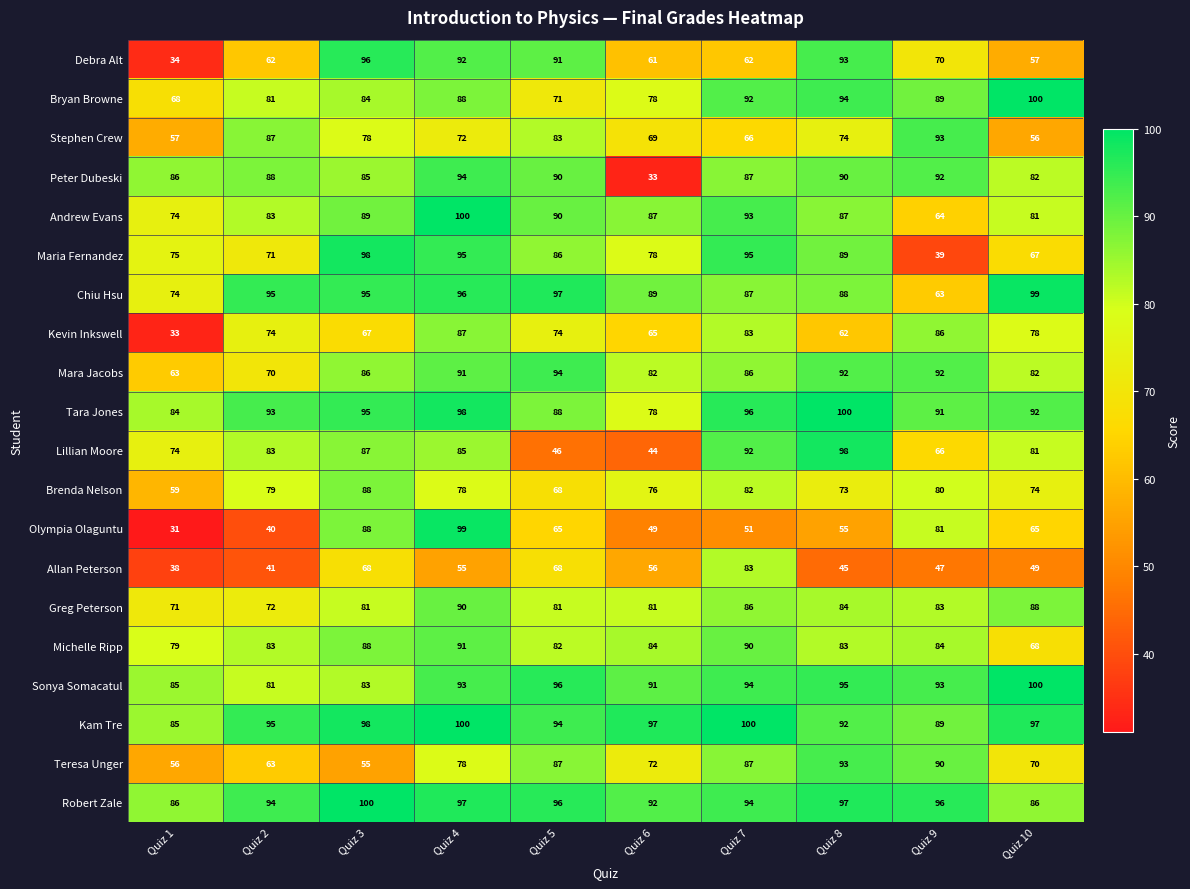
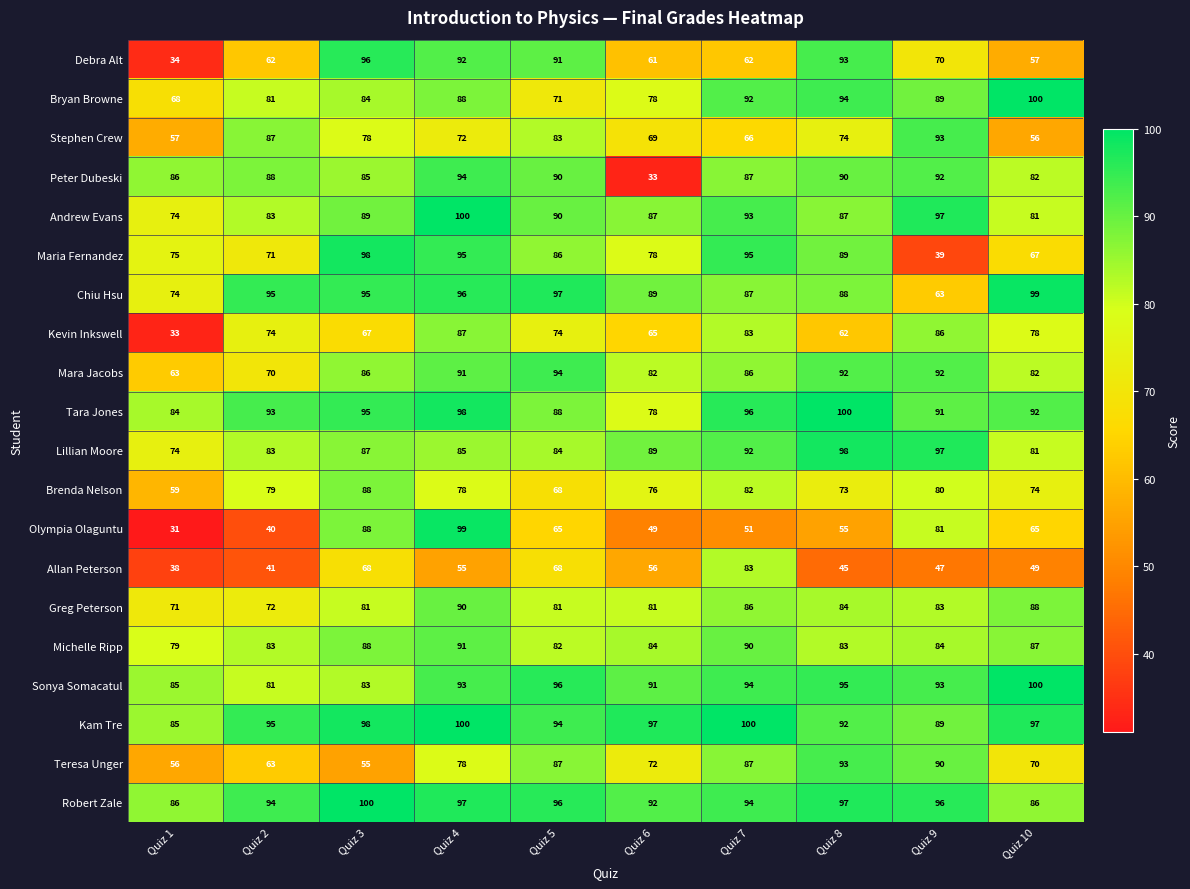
  {
    "Debra Alt": {
      "Quiz 1": 34,
      "Quiz 2": 62,
      "Quiz 3": 96,
      "Quiz 4": 92,
      "Quiz 5": 91,
      "Quiz 6": 61,
      "Quiz 7": 62,
      "Quiz 8": 93,
      "Quiz 9": 70,
      "Quiz 10": 57
    },
    "Bryan Browne": {
      "Quiz 1": 68,
      "Quiz 2": 81,
      "Quiz 3": 84,
      "Quiz 4": 88,
      "Quiz 5": 71,
      "Quiz 6": 78,
      "Quiz 7": 92,
      "Quiz 8": 94,
      "Quiz 9": 89,
      "Quiz 10": 100
    },
    "Stephen Crew": {
      "Quiz 1": 57,
      "Quiz 2": 87,
      "Quiz 3": 78,
      "Quiz 4": 72,
      "Quiz 5": 83,
      "Quiz 6": 69,
      "Quiz 7": 66,
      "Quiz 8": 74,
      "Quiz 9": 93,
      "Quiz 10": 56
    },
    "Peter Dubeski": {
      "Quiz 1": 86,
      "Quiz 2": 88,
      "Quiz 3": 85,
      "Quiz 4": 94,
      "Quiz 5": 90,
      "Quiz 6": 33,
      "Quiz 7": 87,
      "Quiz 8": 90,
      "Quiz 9": 92,
      "Quiz 10": 82
    },
    "Andrew Evans": {
      "Quiz 1": 74,
      "Quiz 2": 83,
      "Quiz 3": 89,
      "Quiz 4": 100,
      "Quiz 5": 90,
      "Quiz 6": 87,
      "Quiz 7": 93,
      "Quiz 8": 87,
-     "Quiz 9": 64,
+     "Quiz 9": 97,
      "Quiz 10": 81
    },
    "Maria Fernandez": {
      "Quiz 1": 75,
      "Quiz 2": 71,
      "Quiz 3": 98,
      "Quiz 4": 95,
      "Quiz 5": 86,
      "Quiz 6": 78,
      "Quiz 7": 95,
      "Quiz 8": 89,
      "Quiz 9": 39,
      "Quiz 10": 67
    },
    "Chiu Hsu": {
      "Quiz 1": 74,
      "Quiz 2": 95,
      "Quiz 3": 95,
      "Quiz 4": 96,
      "Quiz 5": 97,
      "Quiz 6": 89,
      "Quiz 7": 87,
      "Quiz 8": 88,
      "Quiz 9": 63,
      "Quiz 10": 99
    },
    "Kevin Inkswell": {
      "Quiz 1": 33,
      "Quiz 2": 74,
      "Quiz 3": 67,
      "Quiz 4": 87,
      "Quiz 5": 74,
      "Quiz 6": 65,
      "Quiz 7": 83,
      "Quiz 8": 62,
      "Quiz 9": 86,
      "Quiz 10": 78
    },
    "Mara Jacobs": {
      "Quiz 1": 63,
      "Quiz 2": 70,
      "Quiz 3": 86,
      "Quiz 4": 91,
      "Quiz 5": 94,
      "Quiz 6": 82,
      "Quiz 7": 86,
      "Quiz 8": 92,
      "Quiz 9": 92,
      "Quiz 10": 82
    },
    "Tara Jones": {
      "Quiz 1": 84,
      "Quiz 2": 93,
      "Quiz 3": 95,
      "Quiz 4": 98,
      "Quiz 5": 88,
      "Quiz 6": 78,
      "Quiz 7": 96,
      "Quiz 8": 100,
      "Quiz 9": 91,
      "Quiz 10": 92
    },
    "Lillian Moore": {
      "Quiz 1": 74,
      "Quiz 2": 83,
      "Quiz 3": 87,
      "Quiz 4": 85,
-     "Quiz 5": 46,
-     "Quiz 6": 44,
+     "Quiz 5": 84,
+     "Quiz 6": 89,
      "Quiz 7": 92,
      "Quiz 8": 98,
-     "Quiz 9": 66,
+     "Quiz 9": 97,
      "Quiz 10": 81
    },
    "Brenda Nelson": {
      "Quiz 1": 59,
      "Quiz 2": 79,
      "Quiz 3": 88,
      "Quiz 4": 78,
      "Quiz 5": 68,
      "Quiz 6": 76,
      "Quiz 7": 82,
      "Quiz 8": 73,
      "Quiz 9": 80,
      "Quiz 10": 74
    },
    "Olympia Olaguntu": {
      "Quiz 1": 31,
      "Quiz 2": 40,
      "Quiz 3": 88,
      "Quiz 4": 99,
      "Quiz 5": 65,
      "Quiz 6": 49,
      "Quiz 7": 51,
      "Quiz 8": 55,
      "Quiz 9": 81,
      "Quiz 10": 65
    },
    "Allan Peterson": {
      "Quiz 1": 38,
      "Quiz 2": 41,
      "Quiz 3": 68,
      "Quiz 4": 55,
      "Quiz 5": 68,
      "Quiz 6": 56,
      "Quiz 7": 83,
      "Quiz 8": 45,
      "Quiz 9": 47,
      "Quiz 10": 49
    },
    "Greg Peterson": {
      "Quiz 1": 71,
      "Quiz 2": 72,
      "Quiz 3": 81,
      "Quiz 4": 90,
      "Quiz 5": 81,
      "Quiz 6": 81,
      "Quiz 7": 86,
      "Quiz 8": 84,
      "Quiz 9": 83,
      "Quiz 10": 88
    },
    "Michelle Ripp": {
      "Quiz 1": 79,
      "Quiz 2": 83,
      "Quiz 3": 88,
      "Quiz 4": 91,
      "Quiz 5": 82,
      "Quiz 6": 84,
      "Quiz 7": 90,
      "Quiz 8": 83,
      "Quiz 9": 84,
-     "Quiz 10": 68
+     "Quiz 10": 87
    },
    "Sonya Somacatul": {
      "Quiz 1": 85,
      "Quiz 2": 81,
      "Quiz 3": 83,
      "Quiz 4": 93,
      "Quiz 5": 96,
      "Quiz 6": 91,
      "Quiz 7": 94,
      "Quiz 8": 95,
      "Quiz 9": 93,
      "Quiz 10": 100
    },
    "Kam Tre": {
      "Quiz 1": 85,
      "Quiz 2": 95,
      "Quiz 3": 98,
      "Quiz 4": 100,
      "Quiz 5": 94,
      "Quiz 6": 97,
      "Quiz 7": 100,
      "Quiz 8": 92,
      "Quiz 9": 89,
      "Quiz 10": 97
    },
    "Teresa Unger": {
      "Quiz 1": 56,
      "Quiz 2": 63,
      "Quiz 3": 55,
      "Quiz 4": 78,
      "Quiz 5": 87,
      "Quiz 6": 72,
      "Quiz 7": 87,
      "Quiz 8": 93,
      "Quiz 9": 90,
      "Quiz 10": 70
    },
    "Robert Zale": {
      "Quiz 1": 86,
      "Quiz 2": 94,
      "Quiz 3": 100,
      "Quiz 4": 97,
      "Quiz 5": 96,
      "Quiz 6": 92,
      "Quiz 7": 94,
      "Quiz 8": 97,
      "Quiz 9": 96,
      "Quiz 10": 86
    }
  }
